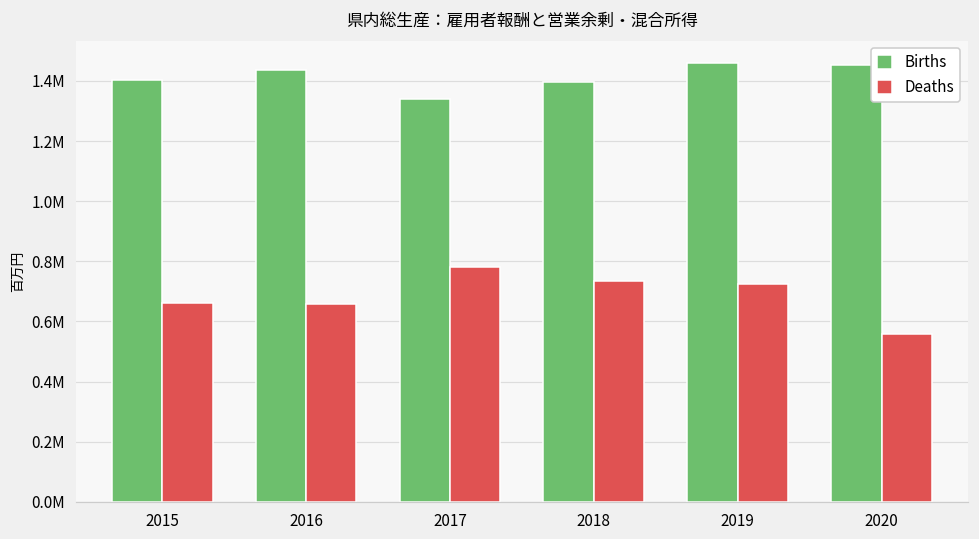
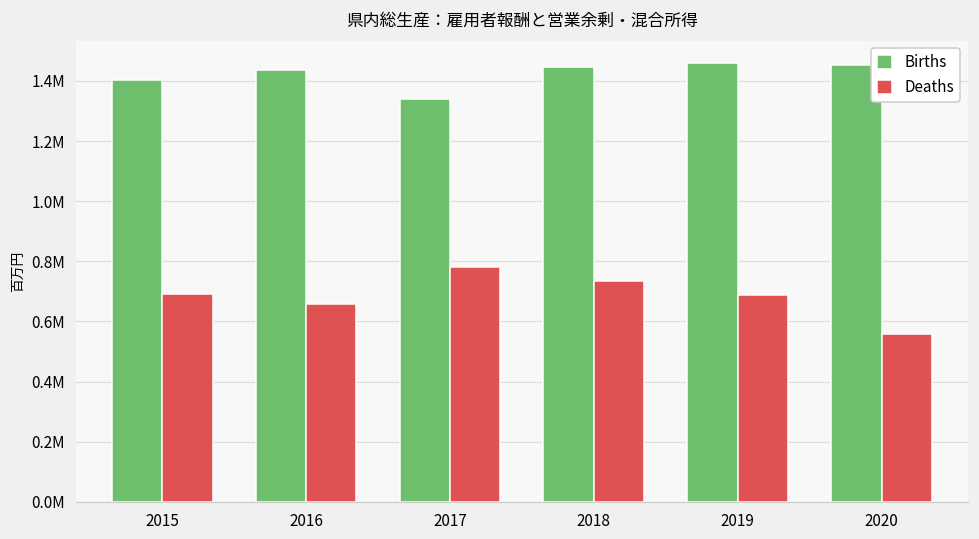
  {
    "Births": {
      "2015": 1400000,
      "2016": 1440000,
      "2017": 1340000,
-     "2018": 1400000,
+     "2018": 1440000,
      "2019": 1460000,
      "2020": 1450000
    },
    "Deaths": {
-     "2015": 660000,
+     "2015": 690000,
      "2016": 660000,
      "2017": 780000,
      "2018": 740000,
-     "2019": 730000,
+     "2019": 690000,
      "2020": 560000
    }
  }
